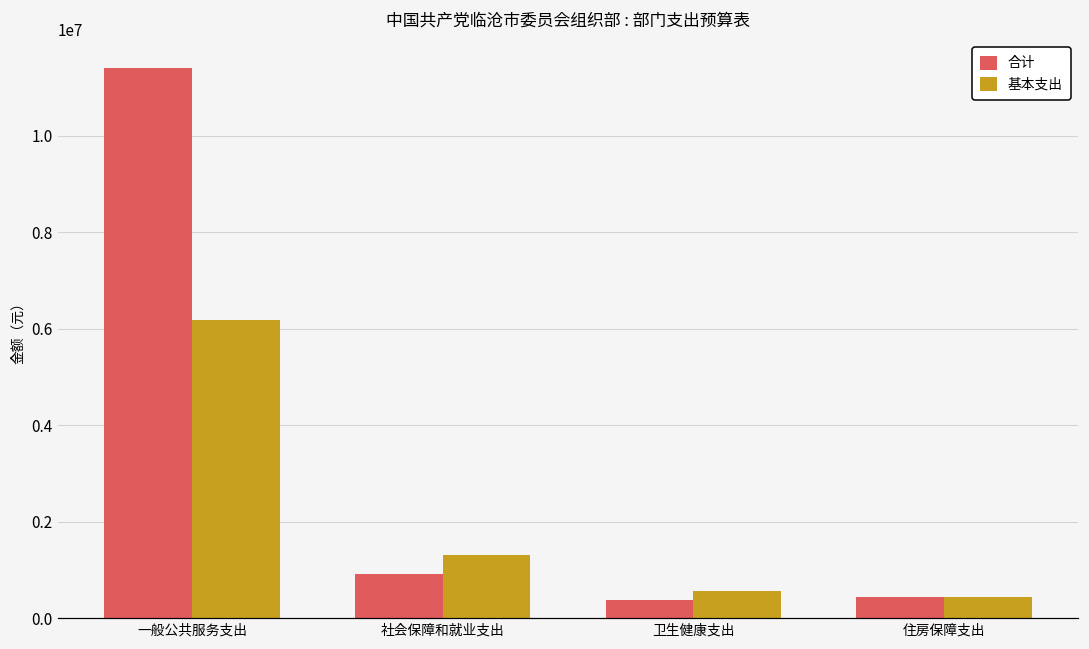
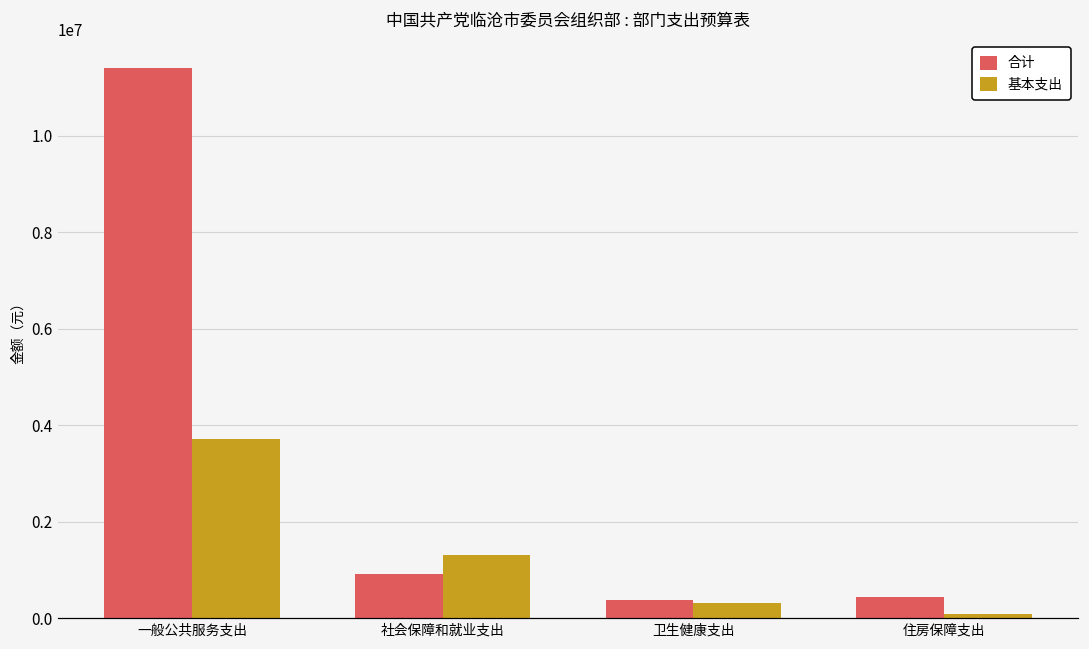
  {
    "合计": {
      "一般公共服务支出": 11400000,
      "社会保障和就业支出": 900000,
      "卫生健康支出": 400000,
      "住房保障支出": 500000
    },
    "基本支出": {
-     "一般公共服务支出": 6200000,
+     "一般公共服务支出": 3700000,
      "社会保障和就业支出": 1300000,
-     "卫生健康支出": 600000,
-     "住房保障支出": 500000
+     "卫生健康支出": 300000,
+     "住房保障支出": 100000
    }
  }
